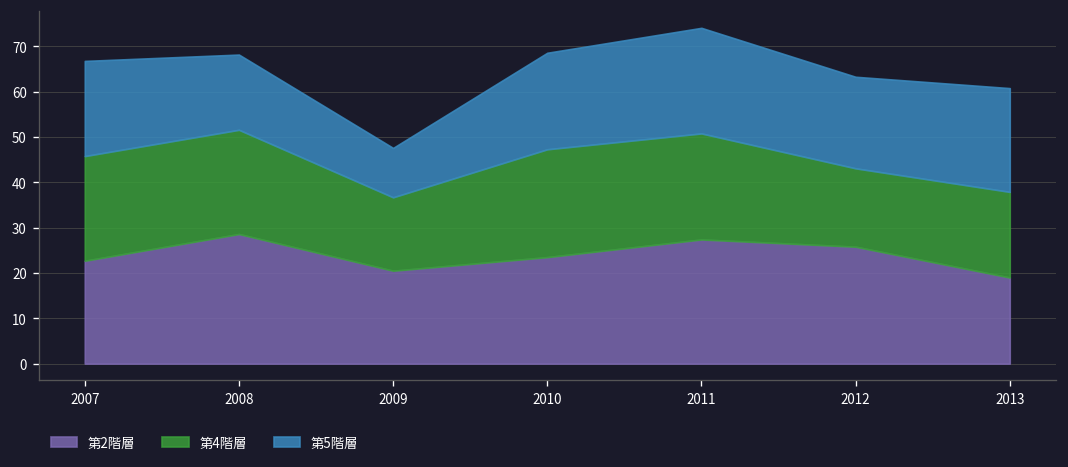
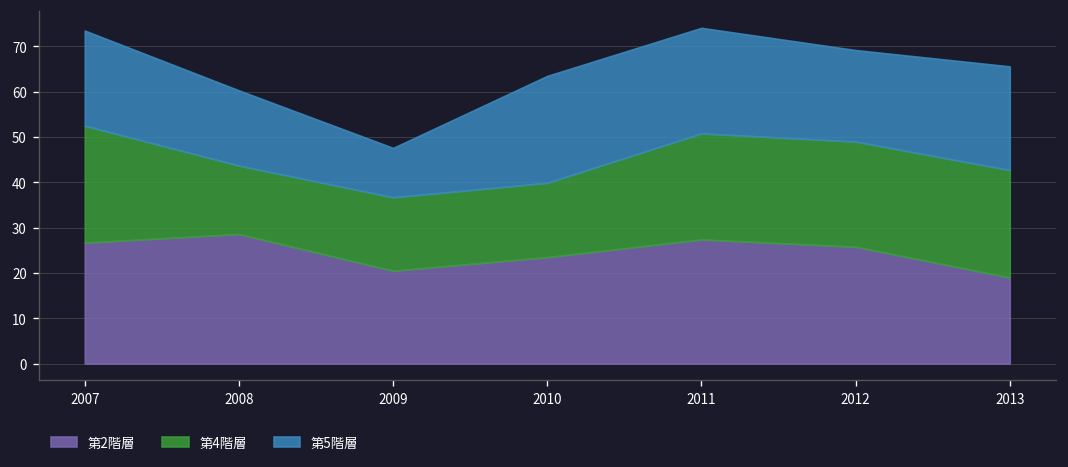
  {
    "第2階層": {
-     "2007": 23,
+     "2007": 27,
      "2008": 29,
      "2009": 21,
      "2010": 24,
      "2011": 27,
      "2012": 26,
      "2013": 19
    },
    "第4階層": {
-     "2007": 23,
-     "2008": 23,
+     "2007": 26,
+     "2008": 15,
      "2009": 16,
-     "2010": 24,
+     "2010": 16,
      "2011": 23,
-     "2012": 17,
-     "2013": 19
+     "2012": 23,
+     "2013": 24
    },
    "第5階層": {
      "2007": 21,
      "2008": 17,
      "2009": 11,
-     "2010": 21,
+     "2010": 24,
      "2011": 23,
      "2012": 20,
      "2013": 23
    }
  }
